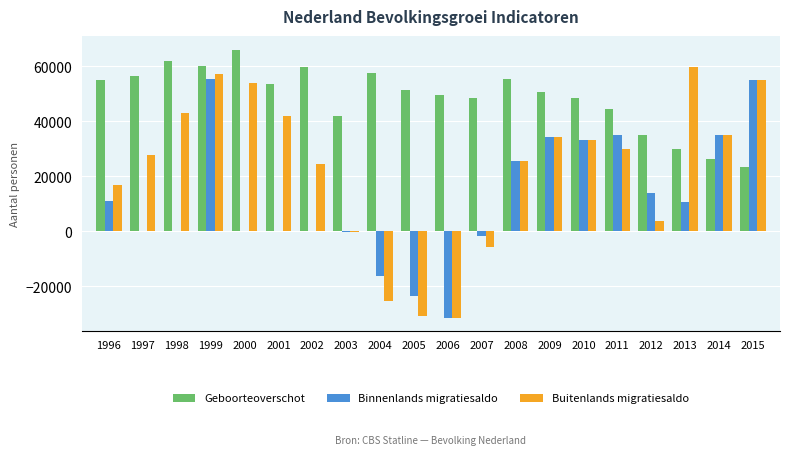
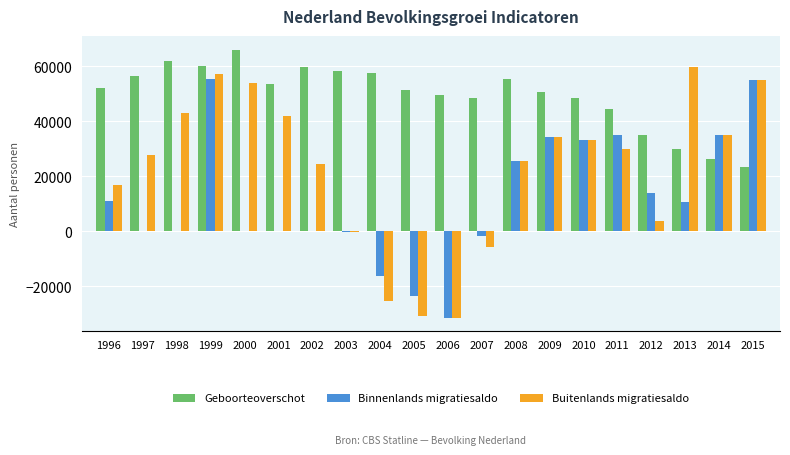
  {
    "Geboorteoverschot": {
-     "1996": 55000,
+     "1996": 52000,
      "1997": 57000,
      "1998": 62000,
      "1999": 60000,
      "2000": 66000,
      "2001": 54000,
      "2002": 60000,
-     "2003": 42000,
+     "2003": 58000,
      "2004": 57000,
      "2005": 52000,
      "2006": 50000,
      "2007": 48000,
      "2008": 55000,
      "2009": 51000,
      "2010": 48000,
      "2011": 44000,
      "2012": 35000,
      "2013": 30000,
      "2014": 26000,
      "2015": 23000
    },
    "Binnenlands migratiesaldo": {
      "1996": 11000,
      "1997": 0,
      "1998": 0,
      "1999": 56000,
      "2000": 0,
      "2001": 0,
      "2002": 0,
      "2004": -16000,
      "2005": -24000,
      "2006": -31000,
      "2007": -2000,
      "2008": 26000,
      "2009": 34000,
      "2010": 33000,
      "2011": 35000,
      "2012": 14000,
      "2013": 11000,
      "2014": 35000,
      "2015": 55000
    },
    "Buitenlands migratiesaldo": {
      "1996": 17000,
      "1997": 28000,
      "1998": 43000,
      "1999": 57000,
      "2000": 54000,
      "2001": 42000,
      "2002": 24000,
      "2004": -25000,
      "2005": -31000,
      "2006": -31000,
      "2007": -6000,
      "2008": 26000,
      "2009": 34000,
      "2010": 33000,
      "2011": 30000,
      "2012": 4000,
      "2013": 60000,
      "2014": 35000,
      "2015": 55000
    }
  }
